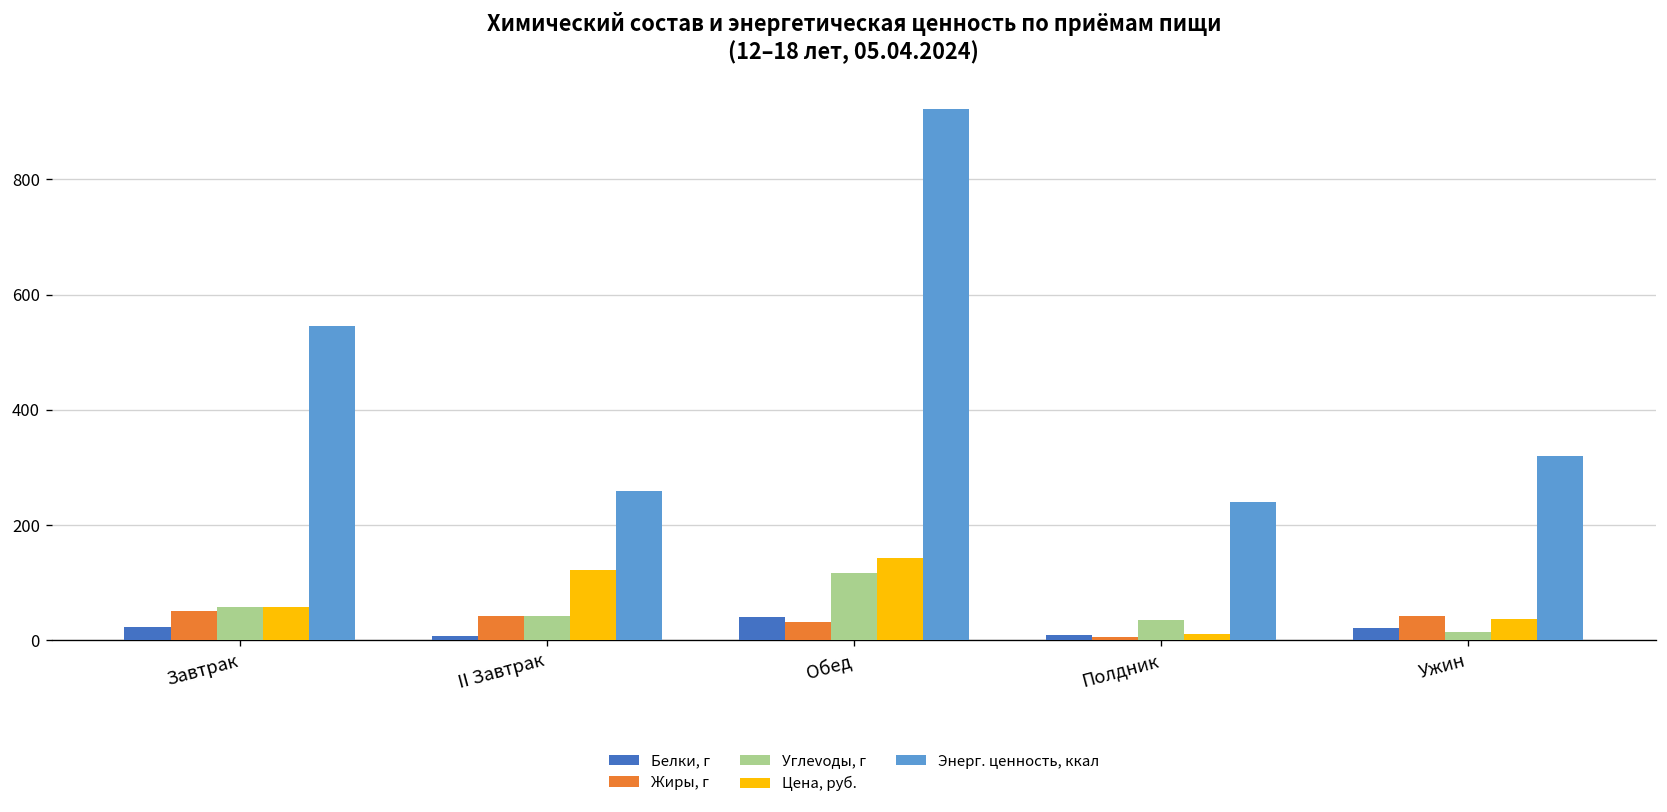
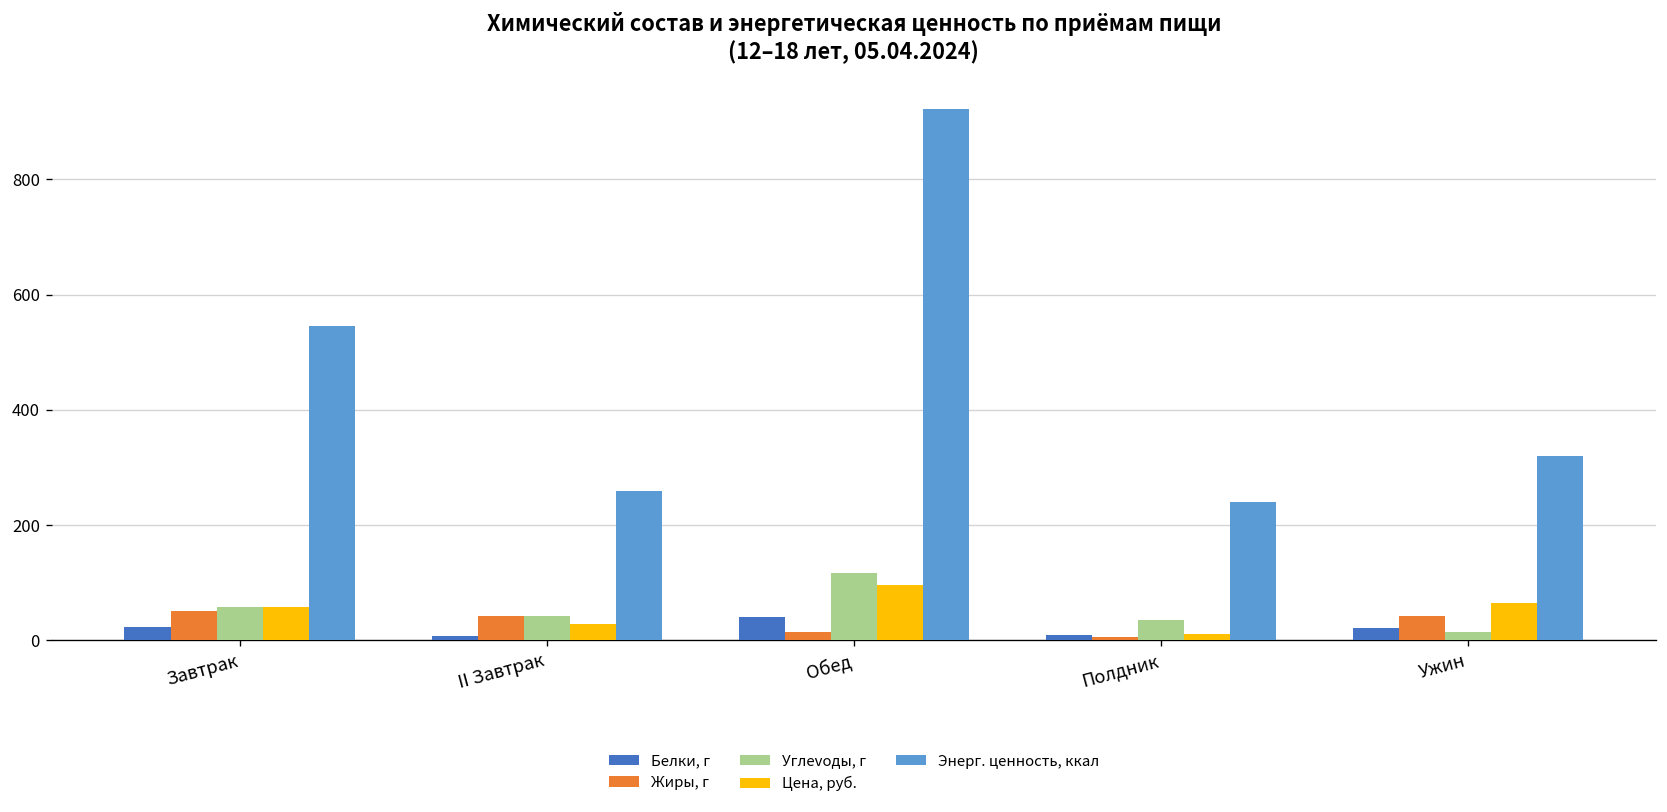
  {
    "Жиры, г": {
      "Завтрак": 50,
      "II Завтрак": 40,
-     "Обед": 30,
+     "Обед": 10,
      "Полдник": 10,
      "Ужин": 40
    },
    "Углevoды, г": {
      "Завтрак": 60,
      "II Завтрак": 40,
      "Обед": 120,
      "Полдник": 40,
      "Ужин": 10
    },
    "Цена, руб.": {
      "Завтрак": 60,
-     "II Завтрак": 120,
-     "Обед": 140,
+     "II Завтрак": 30,
+     "Обед": 100,
      "Полдник": 10,
-     "Ужин": 40
+     "Ужин": 70
    }
  }
